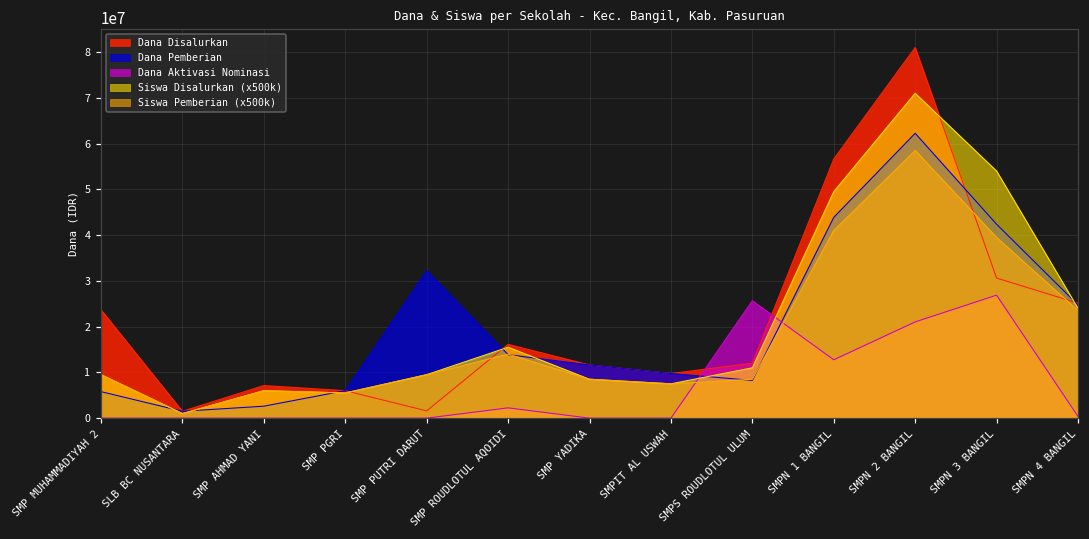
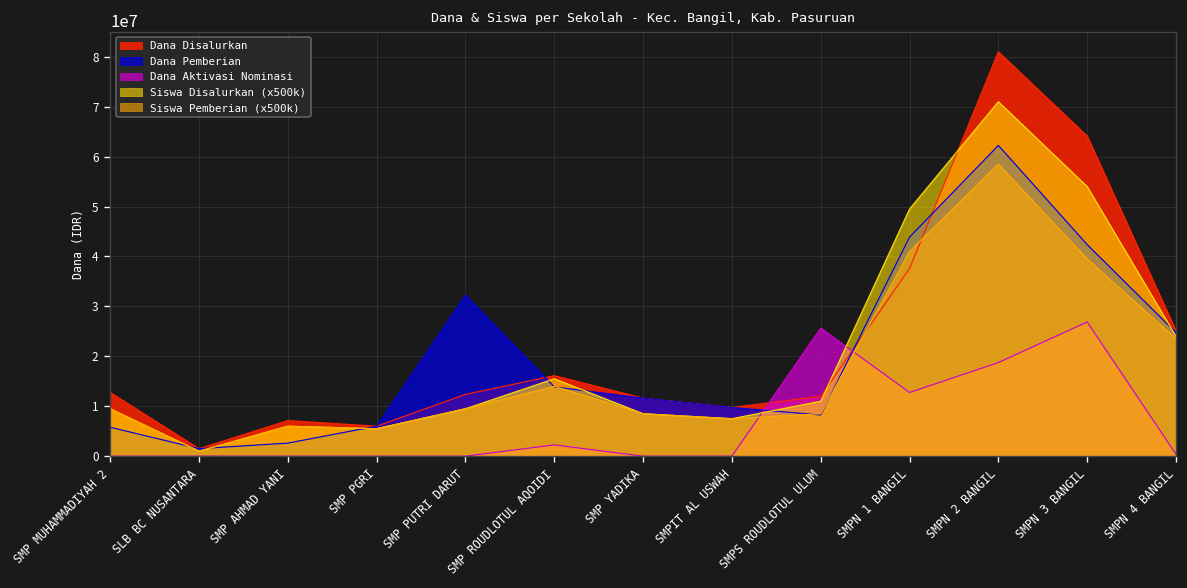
  {
    "Dana Disalurkan": {
-     "SMP MUHAMMADIYAH 2": 24000000,
+     "SMP MUHAMMADIYAH 2": 13000000,
      "SMP AHMAD YANI": 7000000,
-     "SMP PUTRI DARUT": 2000000,
+     "SMP PUTRI DARUT": 12000000,
      "SMP ROUDLOTUL AQOIDI": 16000000,
      "SMPS ROUDLOTUL ULUM": 12000000,
-     "SMPN 1 BANGIL": 57000000,
+     "SMPN 1 BANGIL": 38000000,
      "SMPN 2 BANGIL": 81000000,
-     "SMPN 3 BANGIL": 31000000
+     "SMPN 3 BANGIL": 64000000
    },
    "Dana Pemberian": {
      "SMP MUHAMMADIYAH 2": 6000000,
      "SMP AHMAD YANI": 3000000,
      "SMP PUTRI DARUT": 32000000,
      "SMPN 1 BANGIL": 44000000,
      "SMPN 2 BANGIL": 62000000,
      "SMPN 3 BANGIL": 42000000
    },
    "Dana Aktivasi Nominasi": {
      "SMP MUHAMMADIYAH 2": 0,
      "SLB BC NUSANTARA": 0,
      "SMP AHMAD YANI": 0,
      "SMP PGRI": 0,
      "SMP PUTRI DARUT": 0,
      "SMP ROUDLOTUL AQOIDI": 2000000,
      "SMP YADIKA": 0,
      "SMPIT AL USWAH": 0,
      "SMPS ROUDLOTUL ULUM": 26000000,
      "SMPN 1 BANGIL": 13000000,
-     "SMPN 2 BANGIL": 21000000,
+     "SMPN 2 BANGIL": 19000000,
      "SMPN 3 BANGIL": 27000000,
      "SMPN 4 BANGIL": 0
    }
  }
